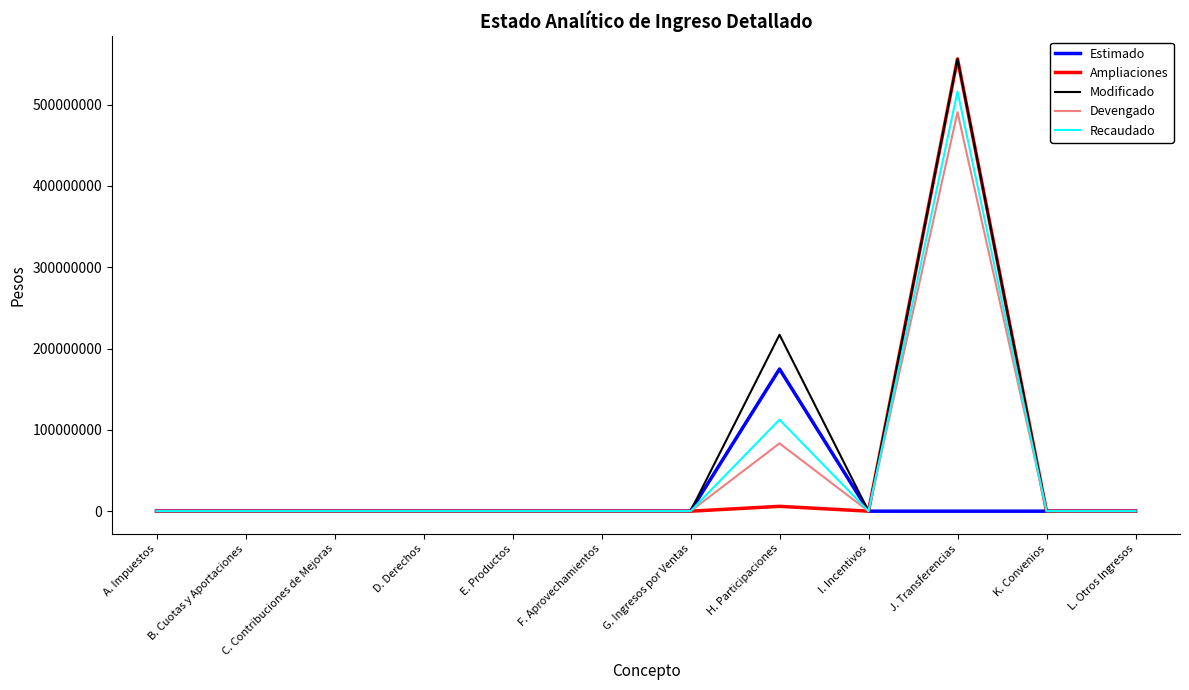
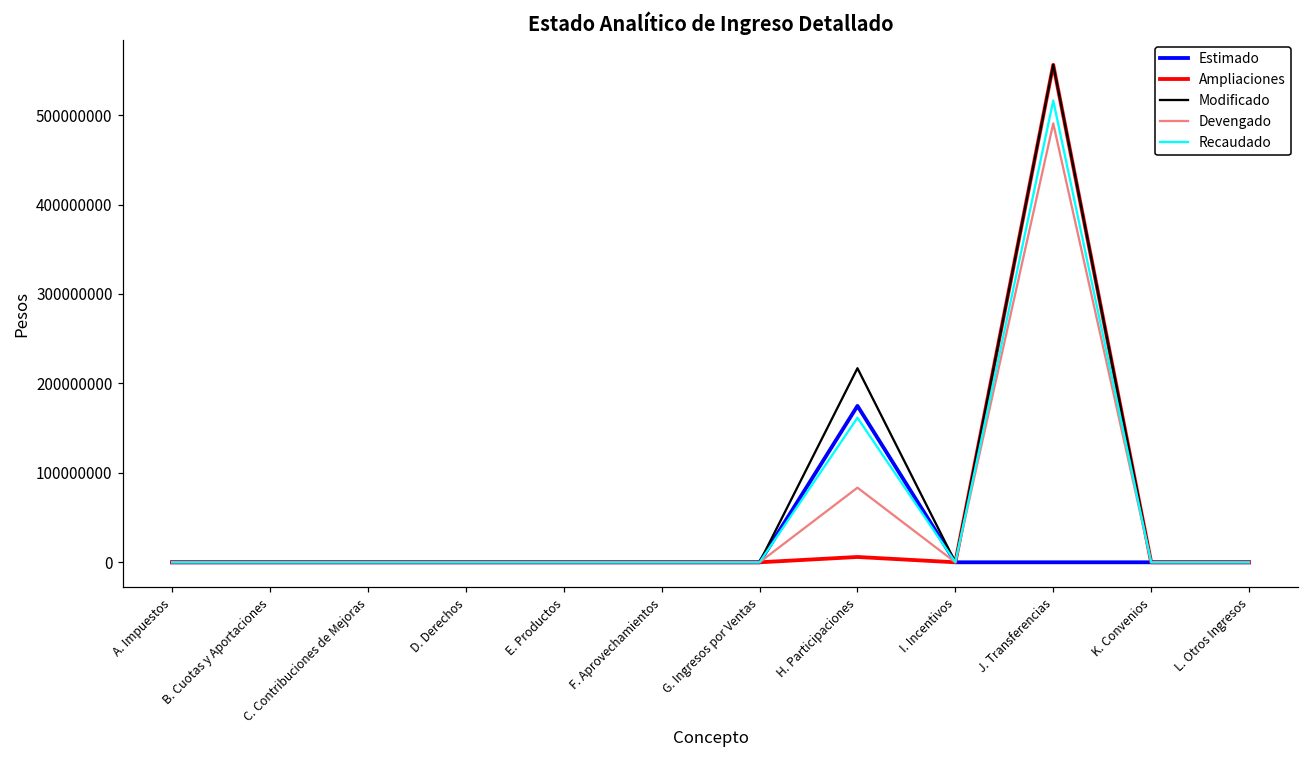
  {
    "Estimado": {
      "H. Participaciones": 170000000,
      "J. Transferencias": 0
    },
    "Ampliaciones": {
      "H. Participaciones": 10000000
    },
    "Modificado": {
      "H. Participaciones": 220000000
    },
    "Devengado": {
      "H. Participaciones": 80000000,
      "J. Transferencias": 490000000
    },
    "Recaudado": {
-     "H. Participaciones": 110000000,
+     "H. Participaciones": 160000000,
      "J. Transferencias": 520000000
    }
  }
